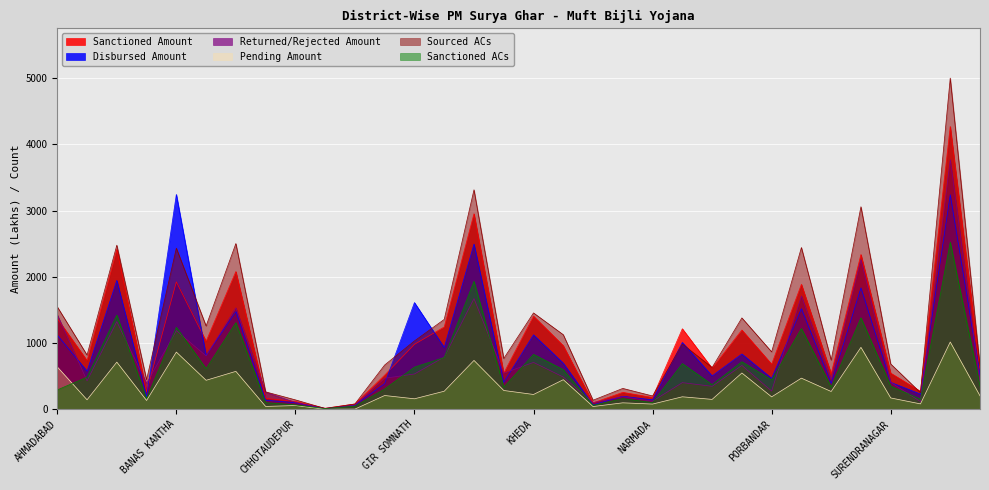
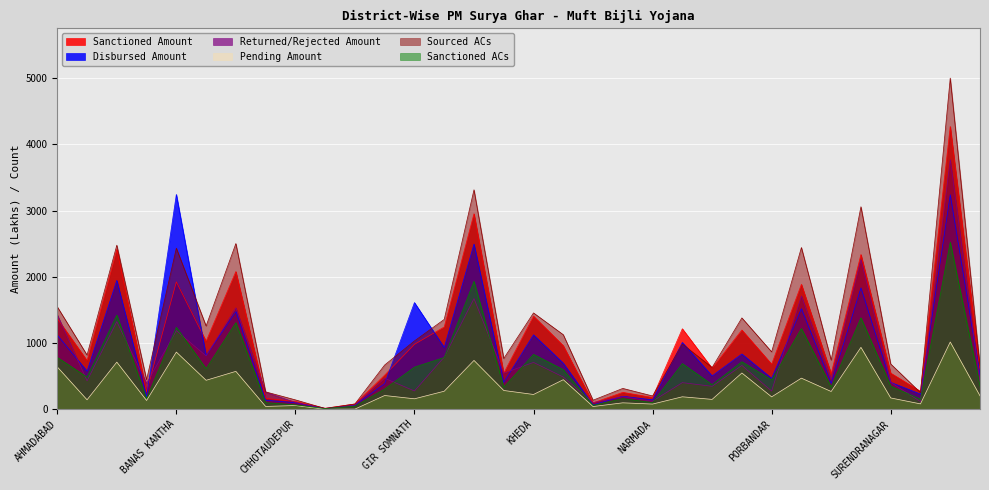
  {
    "Sanctioned Amount": {
      "AHMADABAD": 1400,
      "BANAS KANTHA": 1900,
      "GIR SOMNATH": 1000,
      "KHEDA": 1400,
      "PORBANDAR": 700,
      "SURENDRANAGAR": 500
    },
    "Disbursed Amount": {
      "AHMADABAD": 1100,
      "BANAS KANTHA": 3200,
      "GIR SOMNATH": 1600,
      "KHEDA": 1100
    },
    "Returned/Rejected Amount": {
      "AHMADABAD": 1400,
      "BANAS KANTHA": 1200,
-     "GIR SOMNATH": 500,
+     "GIR SOMNATH": 300,
      "KHEDA": 700,
      "PORBANDAR": 300
    },
    "Pending Amount": {
      "AHMADABAD": 600,
      "BANAS KANTHA": 900,
      "GIR SOMNATH": 200,
      "KHEDA": 200,
      "PORBANDAR": 200,
      "SURENDRANAGAR": 200
    },
    "Sourced ACs": {
      "AHMADABAD": 1500,
      "BANAS KANTHA": 2400,
      "GIR SOMNATH": 1000,
      "KHEDA": 1500,
      "PORBANDAR": 900,
      "SURENDRANAGAR": 700
    },
    "Sanctioned ACs": {
-     "AHMADABAD": 300,
+     "AHMADABAD": 800,
      "BANAS KANTHA": 1200,
      "GIR SOMNATH": 600,
      "KHEDA": 800,
      "SURENDRANAGAR": 300
    }
  }
